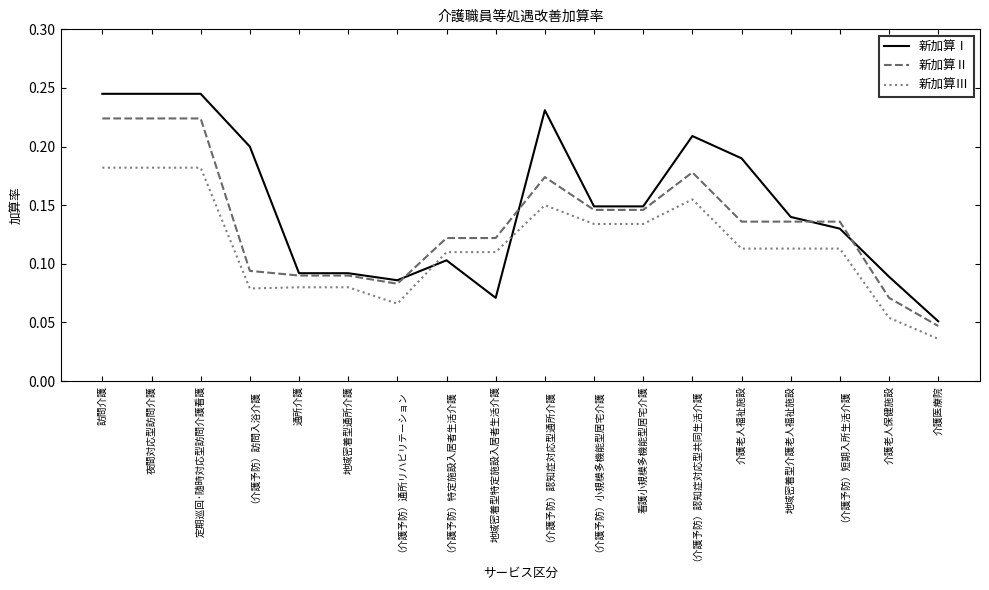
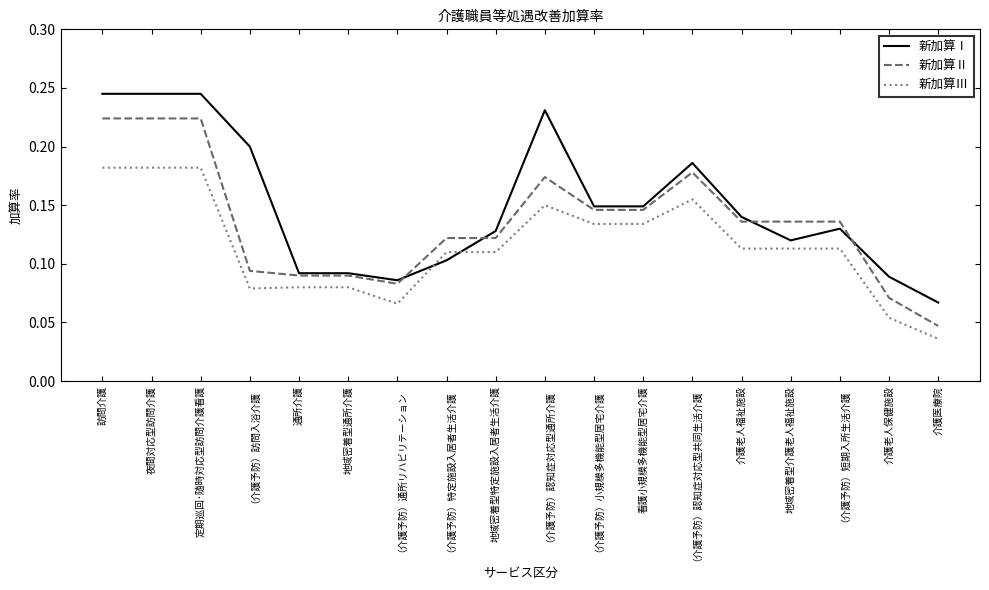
  {
    "新加算Ⅰ": {
      "訪問介護": 0.245,
      "夜間対応型訪問介護": 0.245,
      "定期巡回･随時対応型訪問介護看護": 0.245,
      "（介護予防）訪問入浴介護": 0.200,
      "（介護予防）通所リハビリテーション": 0.086,
      "（介護予防）特定施設入居者生活介護": 0.103,
-     "地域密着型特定施設入居者生活介護": 0.071,
+     "地域密着型特定施設入居者生活介護": 0.128,
      "（介護予防）認知症対応型通所介護": 0.231,
      "（介護予防）小規模多機能型居宅介護": 0.149,
      "看護小規模多機能型居宅介護": 0.149,
-     "（介護予防）認知症対応型共同生活介護": 0.209,
-     "介護老人福祉施設": 0.19,
-     "地域密着型介護老人福祉施設": 0.14,
+     "（介護予防）認知症対応型共同生活介護": 0.186,
+     "介護老人福祉施設": 0.14,
+     "地域密着型介護老人福祉施設": 0.12,
      "（介護予防）短期入所生活介護": 0.130,
      "介護老人保健施設": 0.089,
-     "介護医療院": 0.051
+     "介護医療院": 0.067
    }
  }
